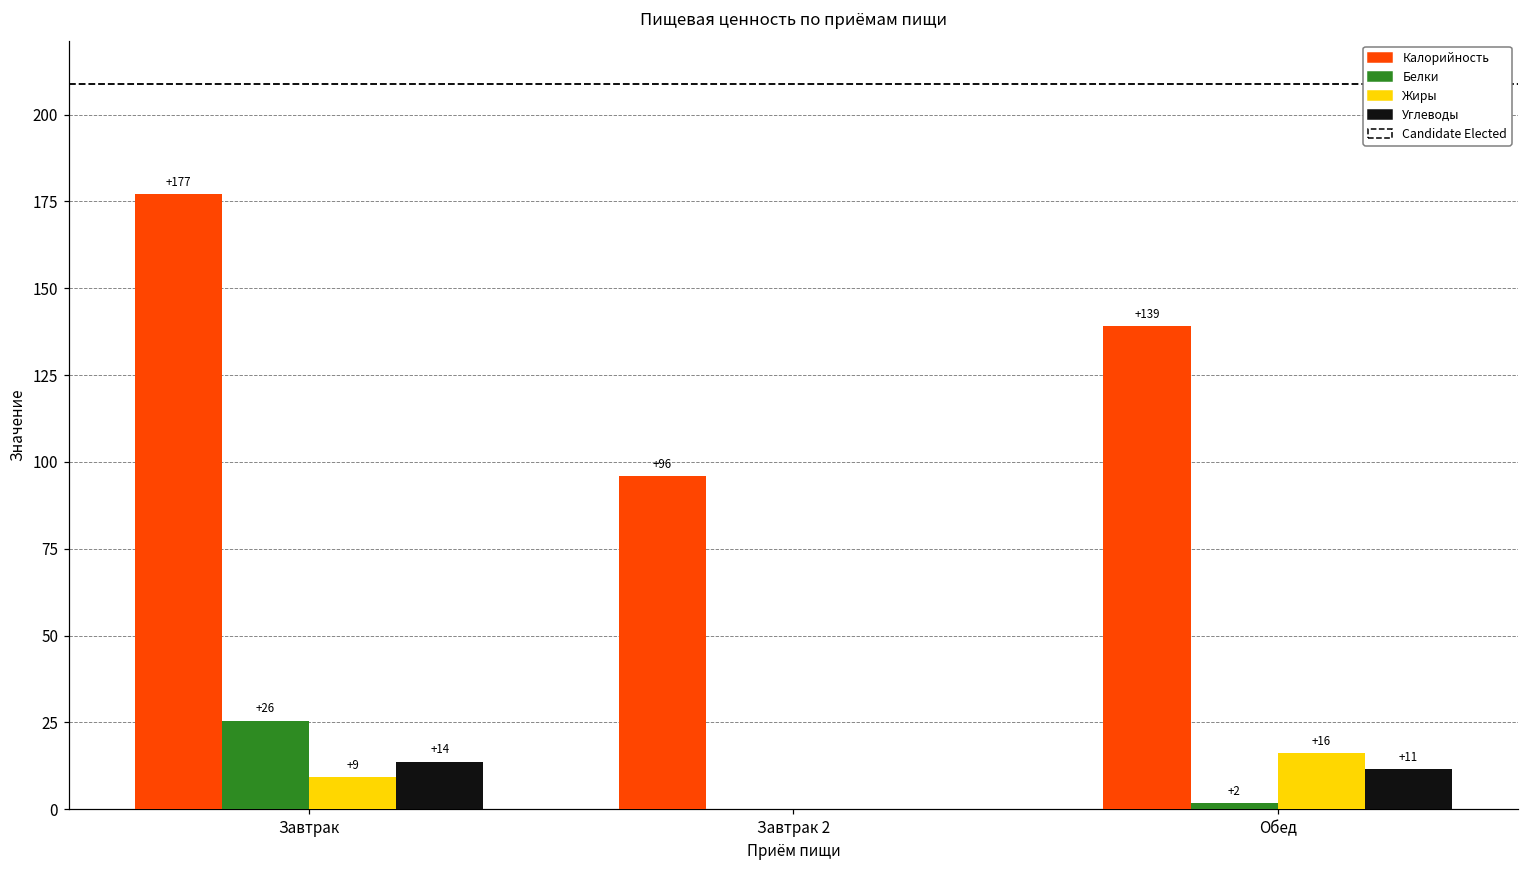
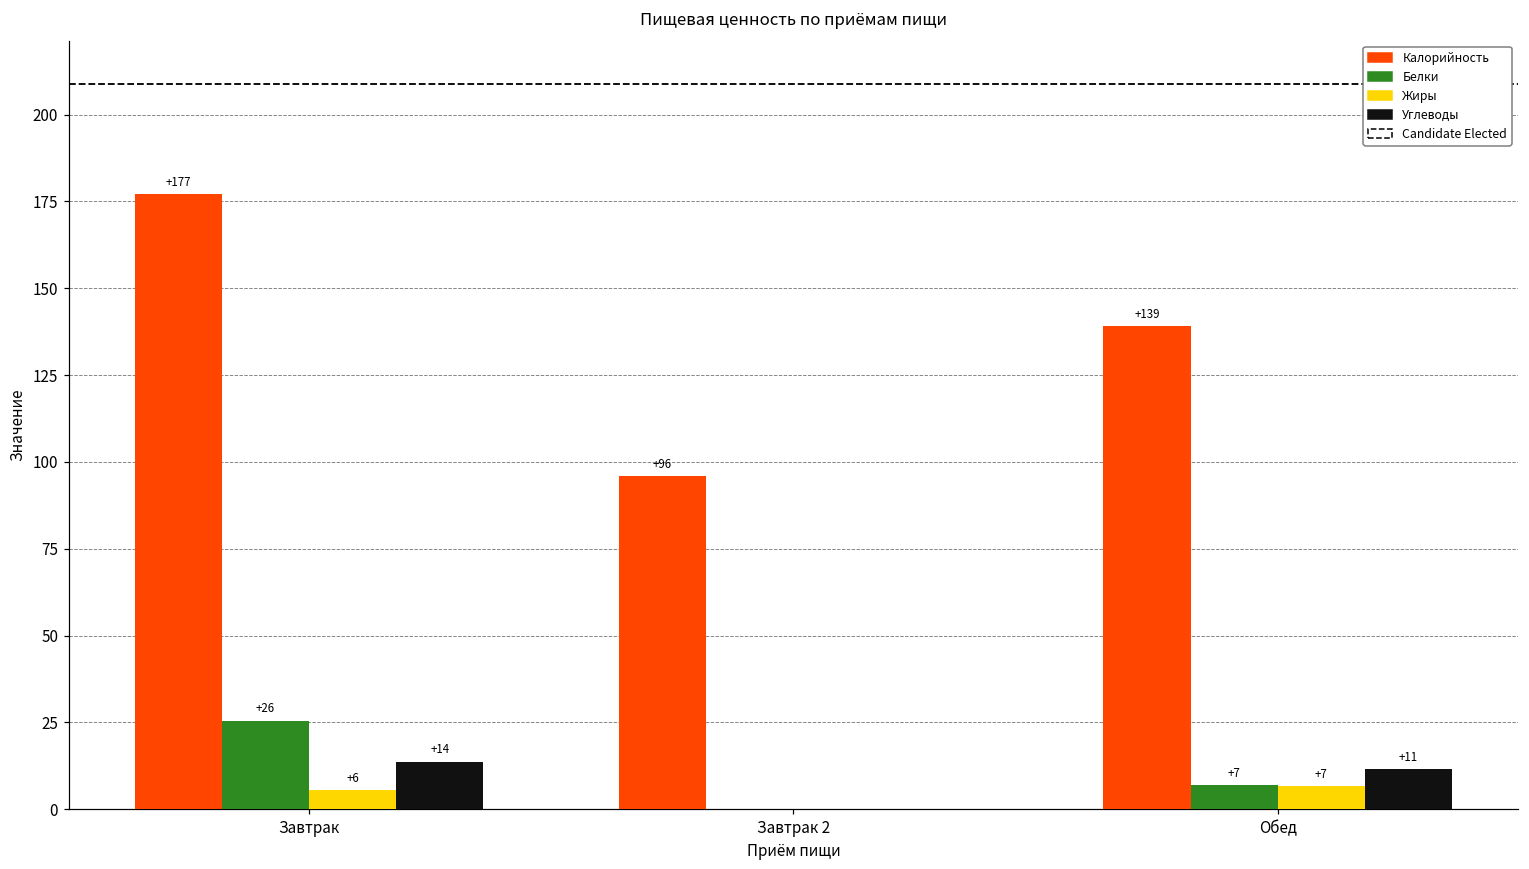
  {
    "Калорийность": {
      "Завтрак": "+177",
      "Завтрак 2": "+96",
      "Обед": "+139"
    },
    "Белки": {
      "Завтрак": "+26",
-     "Обед": "+2"
+     "Обед": "+7"
    },
    "Жиры": {
-     "Завтрак": "+9",
-     "Обед": "+16"
+     "Завтрак": "+6",
+     "Обед": "+7"
    },
    "Углеводы": {
      "Завтрак": "+14",
      "Обед": "+11"
    }
  }
